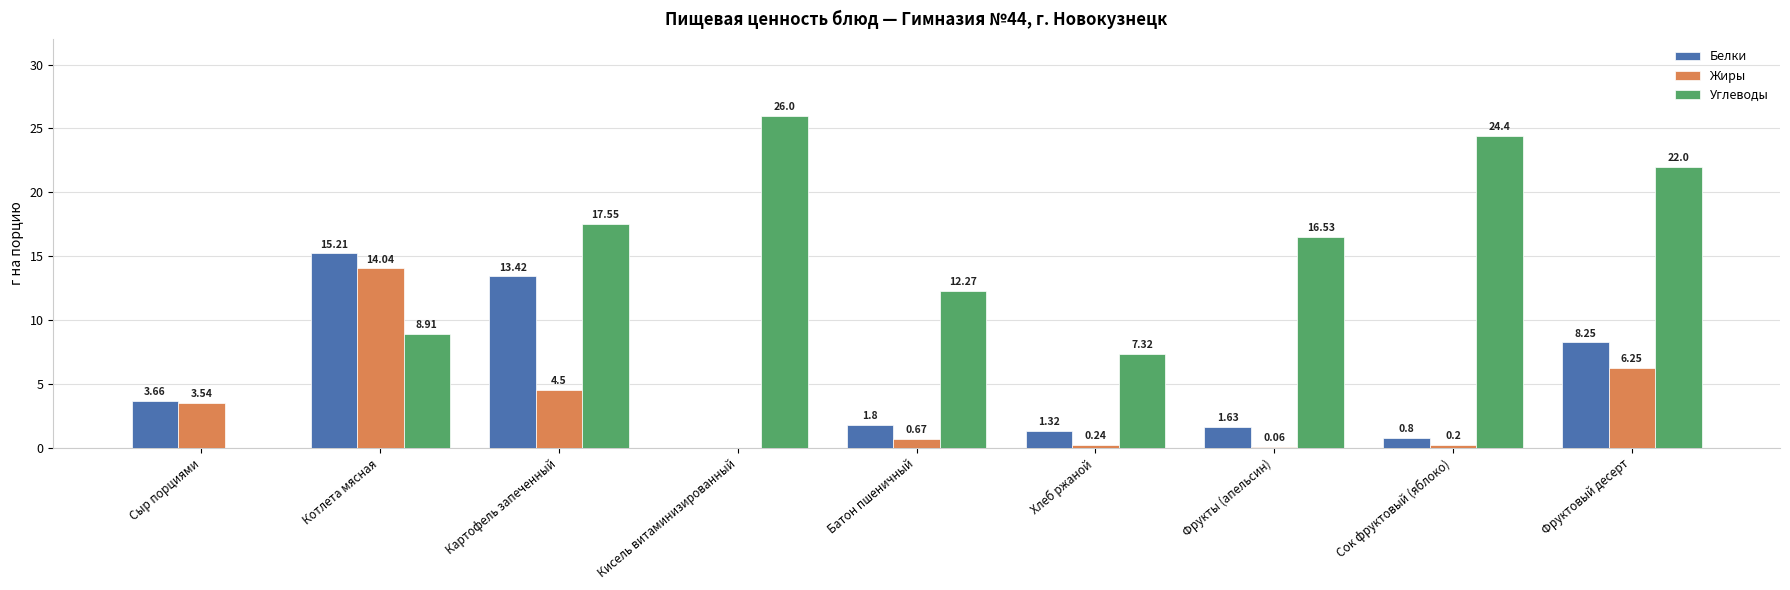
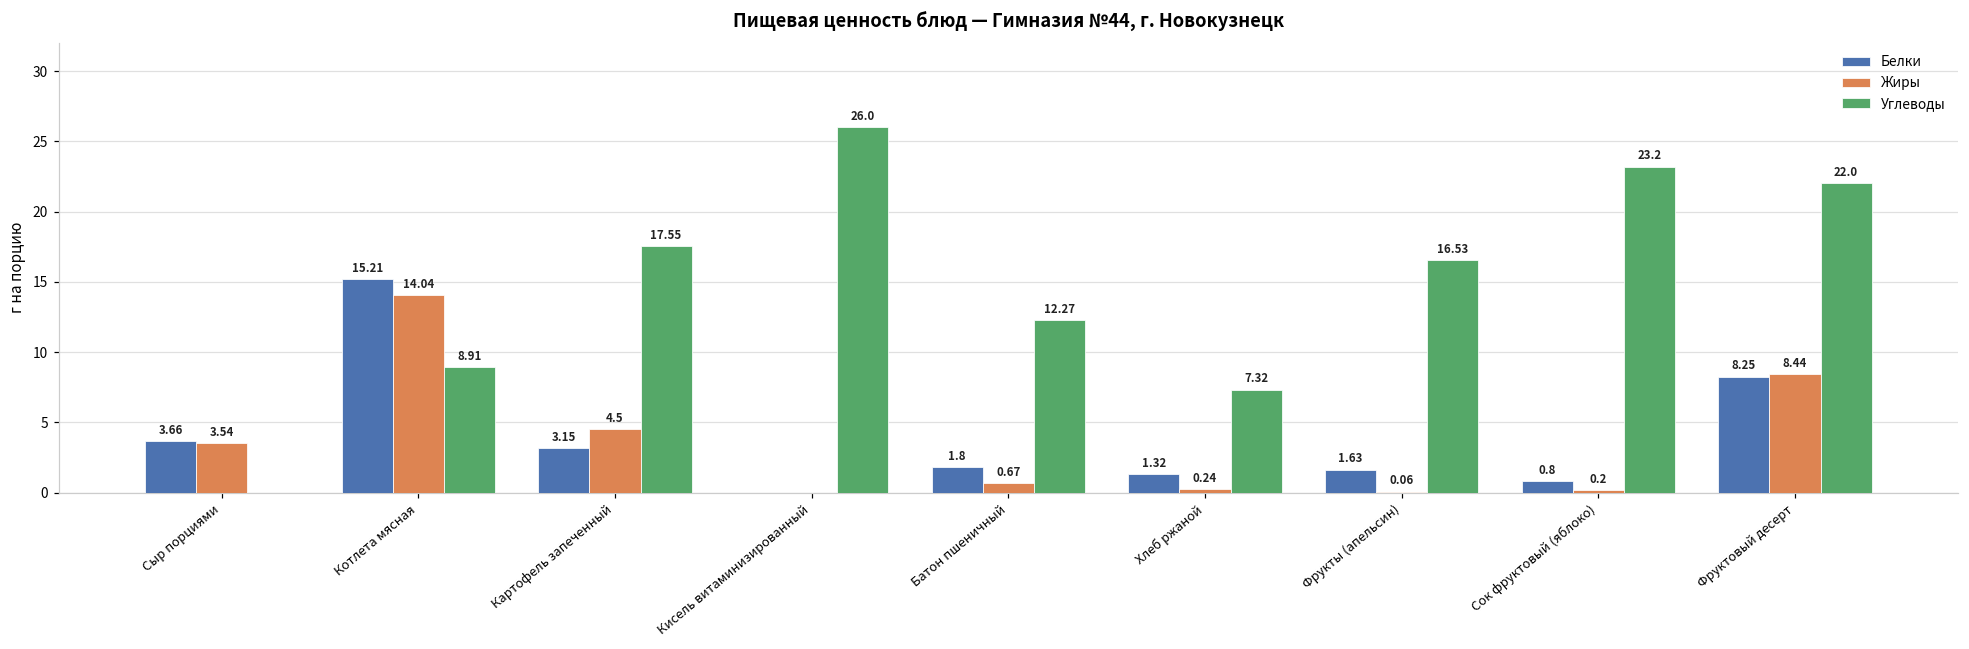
  {
    "Белки": {
      "Сыр порциями": 3.66,
      "Котлета мясная": 15.21,
-     "Картофель запеченный": 13.42,
+     "Картофель запеченный": 3.15,
      "Батон пшеничный": 1.8,
      "Хлеб ржаной": 1.32,
      "Фрукты (апельсин)": 1.63,
      "Сок фруктовый (яблоко)": 0.8,
      "Фруктовый десерт": 8.25
    },
    "Жиры": {
      "Сыр порциями": 3.54,
      "Котлета мясная": 14.04,
      "Картофель запеченный": 4.5,
      "Батон пшеничный": 0.67,
      "Хлеб ржаной": 0.24,
      "Фрукты (апельсин)": 0.06,
      "Сок фруктовый (яблоко)": 0.2,
-     "Фруктовый десерт": 6.25
+     "Фруктовый десерт": 8.44
    },
    "Углеводы": {
      "Котлета мясная": 8.91,
      "Картофель запеченный": 17.55,
      "Кисель витаминизированный": 26.0,
      "Батон пшеничный": 12.27,
      "Хлеб ржаной": 7.32,
      "Фрукты (апельсин)": 16.53,
-     "Сок фруктовый (яблоко)": 24.4,
+     "Сок фруктовый (яблоко)": 23.2,
      "Фруктовый десерт": 22.0
    }
  }
